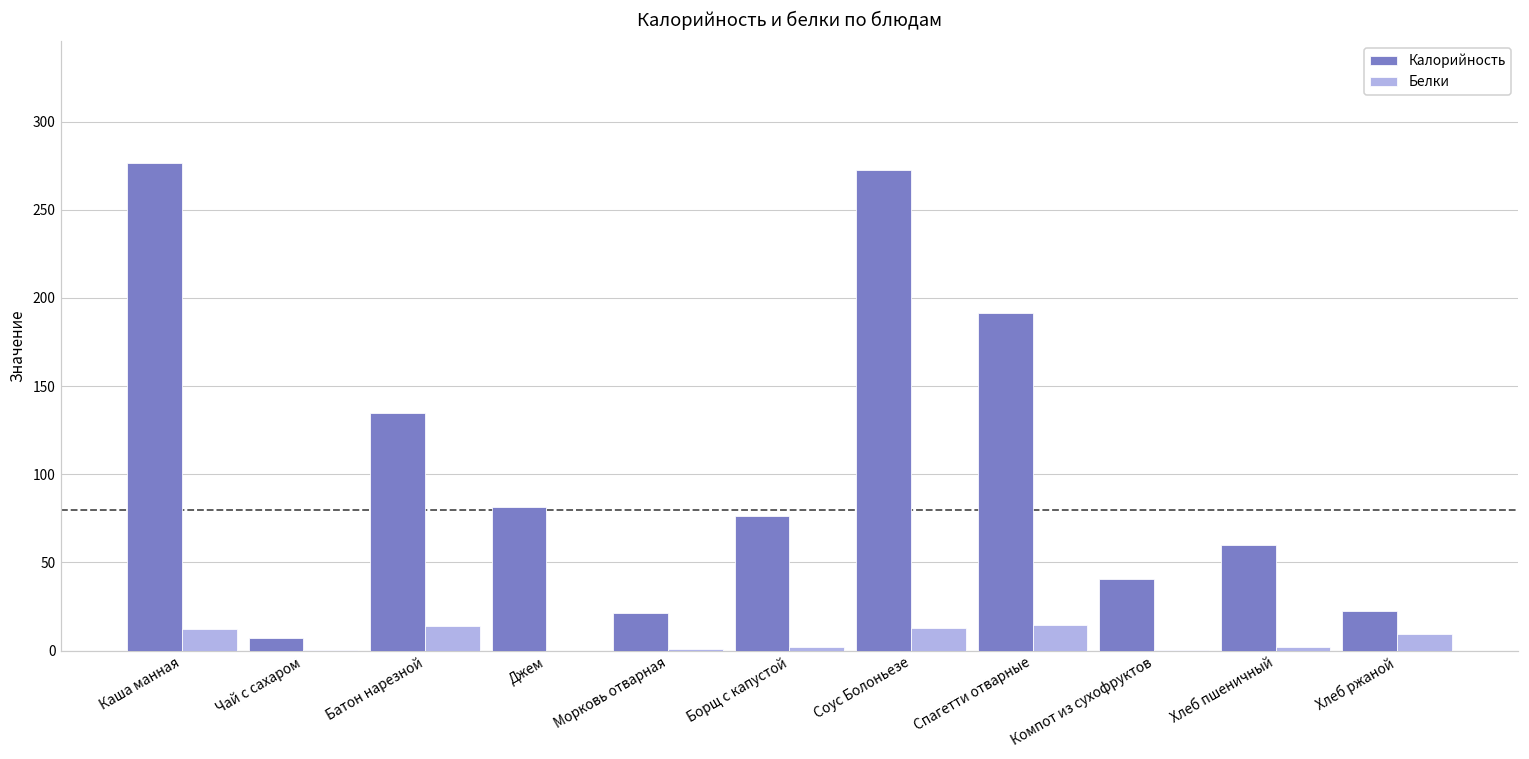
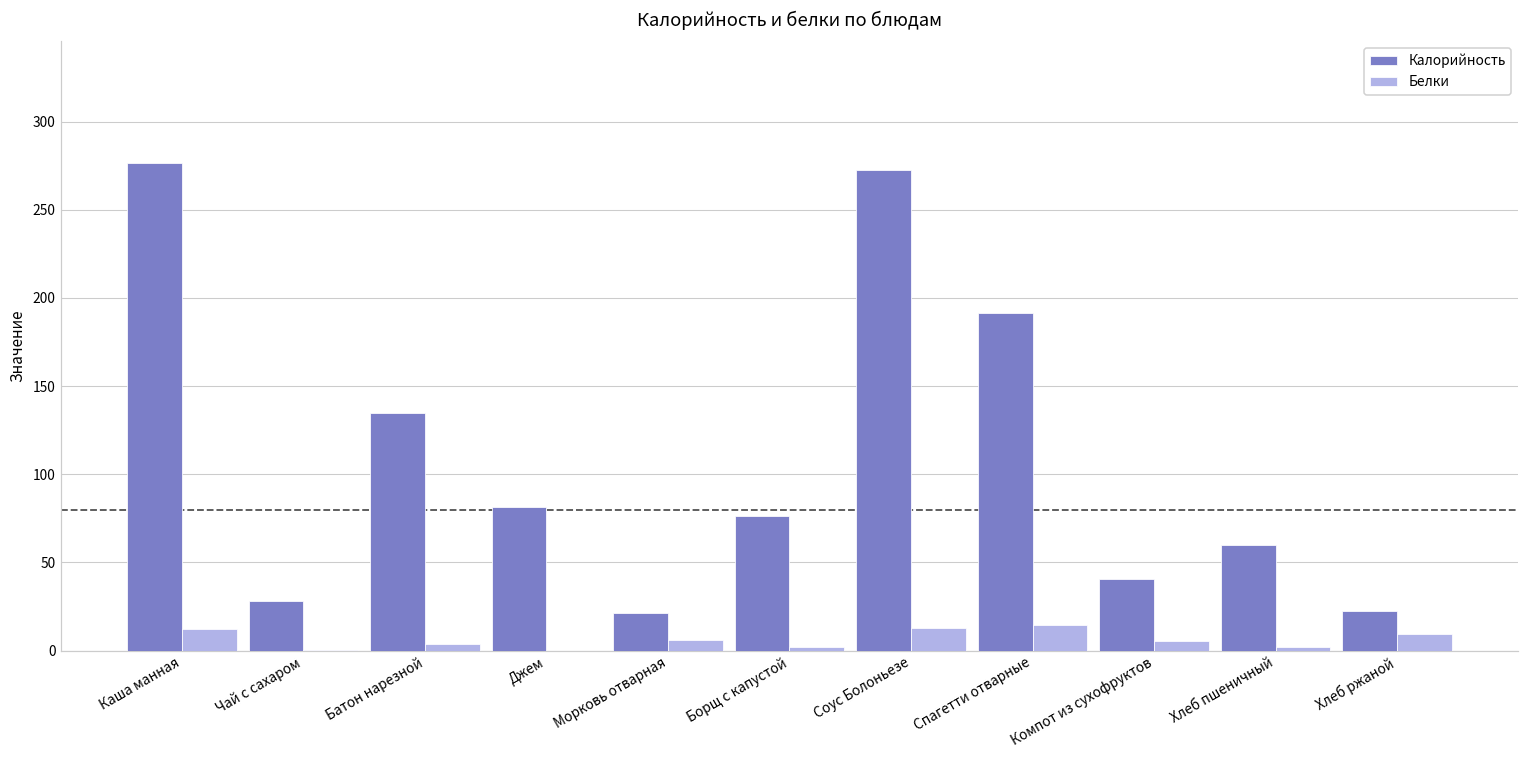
  {
    "Калорийность": {
      "Каша манная": 276,
-     "Чай с сахаром": 7,
+     "Чай с сахаром": 28,
      "Батон нарезной": 135,
      "Джем": 82,
      "Морковь отварная": 21,
      "Борщ с капустой": 76,
      "Соус Болоньезе": 273,
      "Спагетти отварные": 191,
      "Компот из сухофруктов": 40,
      "Хлеб пшеничный": 60,
      "Хлеб ржаной": 22
    },
    "Белки": {
      "Каша манная": 12,
-     "Батон нарезной": 14,
+     "Батон нарезной": 4,
      "Джем": 0,
-     "Морковь отварная": 1,
+     "Морковь отварная": 6,
      "Борщ с капустой": 2,
      "Соус Болоньезе": 13,
      "Спагетти отварные": 15,
-     "Компот из сухофруктов": 0,
+     "Компот из сухофруктов": 5,
      "Хлеб пшеничный": 2,
      "Хлеб ржаной": 9
    }
  }
